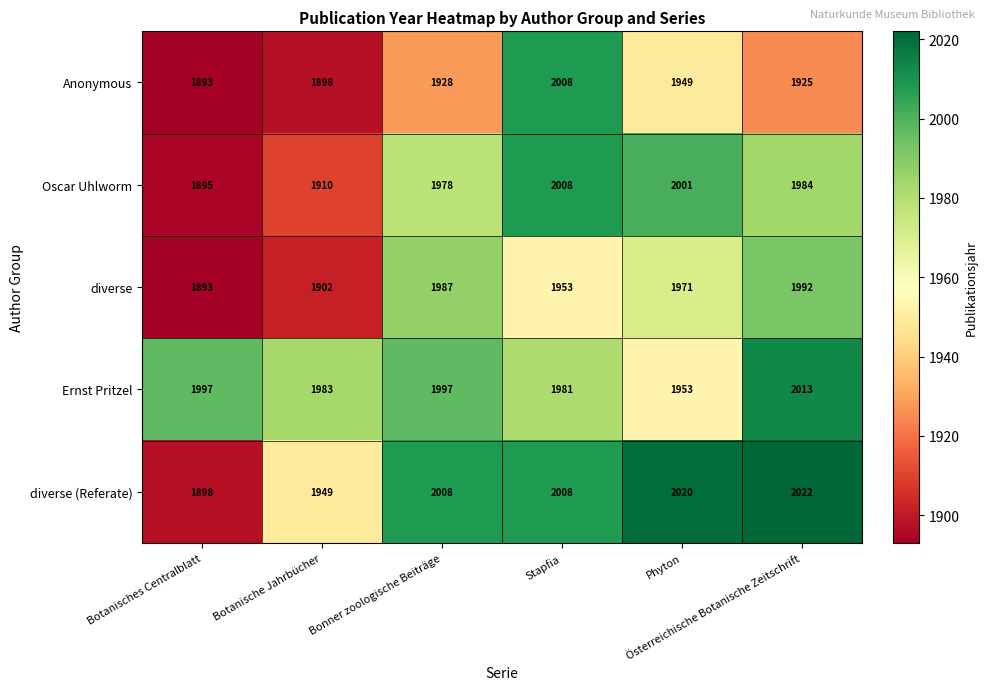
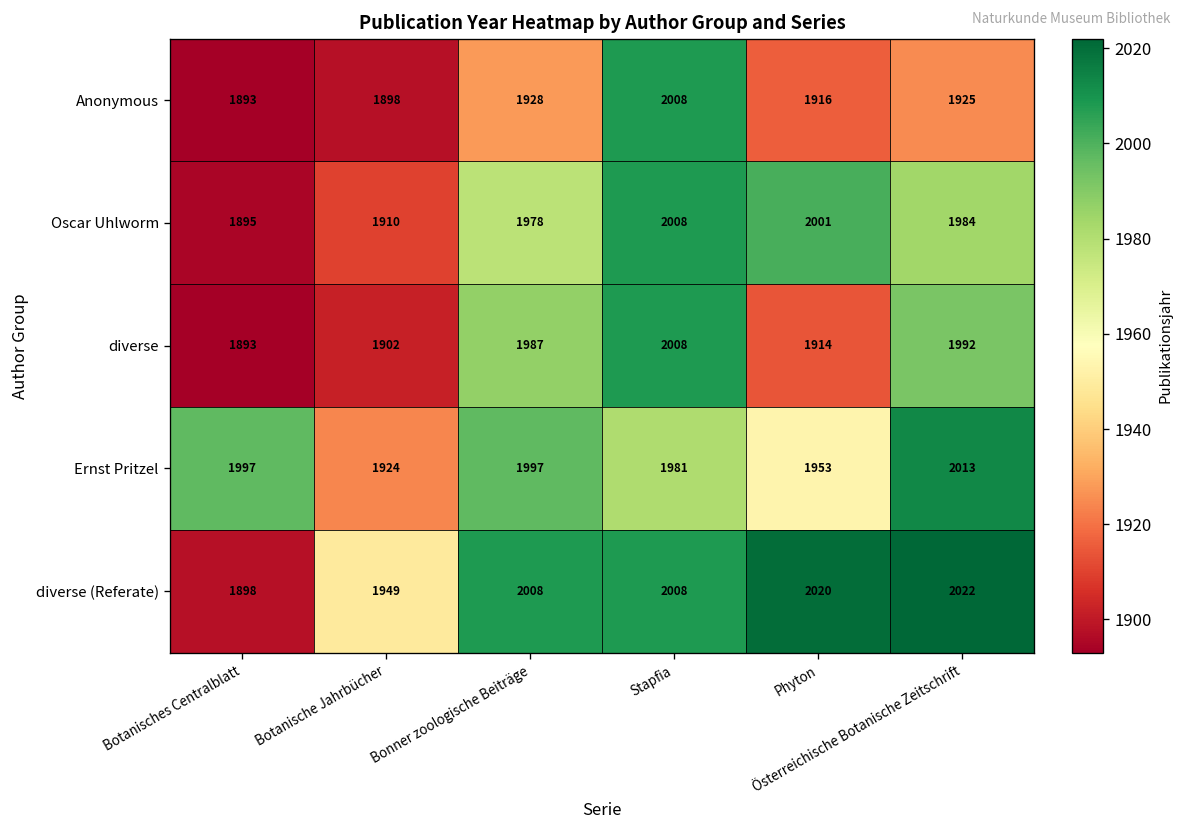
  {
    "Anonymous": {
      "Botanisches Centralblatt": 1893,
      "Botanische Jahrbücher": 1898,
      "Bonner zoologische Beiträge": 1928,
      "Stapfia": 2008,
-     "Phyton": 1949,
+     "Phyton": 1916,
      "Österreichische Botanische Zeitschrift": 1925
    },
    "Oscar Uhlworm": {
      "Botanisches Centralblatt": 1895,
      "Botanische Jahrbücher": 1910,
      "Bonner zoologische Beiträge": 1978,
      "Stapfia": 2008,
      "Phyton": 2001,
      "Österreichische Botanische Zeitschrift": 1984
    },
    "diverse": {
      "Botanisches Centralblatt": 1893,
      "Botanische Jahrbücher": 1902,
      "Bonner zoologische Beiträge": 1987,
-     "Stapfia": 1953,
-     "Phyton": 1971,
+     "Stapfia": 2008,
+     "Phyton": 1914,
      "Österreichische Botanische Zeitschrift": 1992
    },
    "Ernst Pritzel": {
      "Botanisches Centralblatt": 1997,
-     "Botanische Jahrbücher": 1983,
+     "Botanische Jahrbücher": 1924,
      "Bonner zoologische Beiträge": 1997,
      "Stapfia": 1981,
      "Phyton": 1953,
      "Österreichische Botanische Zeitschrift": 2013
    },
    "diverse (Referate)": {
      "Botanisches Centralblatt": 1898,
      "Botanische Jahrbücher": 1949,
      "Bonner zoologische Beiträge": 2008,
      "Stapfia": 2008,
      "Phyton": 2020,
      "Österreichische Botanische Zeitschrift": 2022
    }
  }
